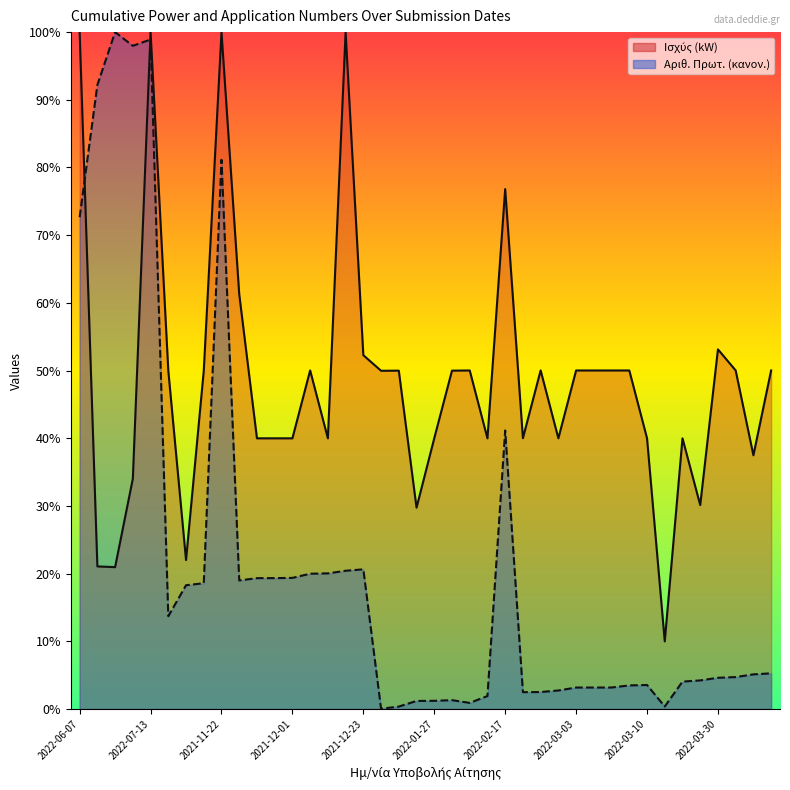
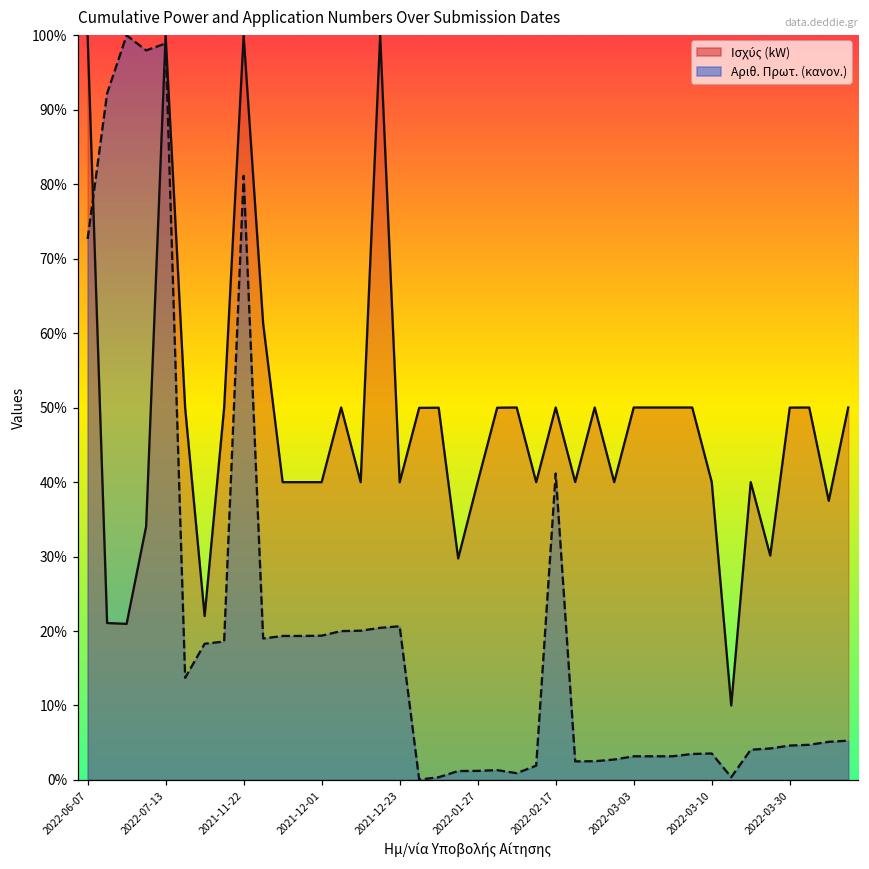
  {
    "Ισχύς (kW)": {
      "2022-06-07": "100%",
      "2021-11-22": "100%",
-     "2021-12-23": "52%",
-     "2022-02-17": "77%",
-     "2022-03-30": "53%"
+     "2021-12-23": "40%",
+     "2022-02-17": "50%",
+     "2022-03-30": "50%"
    },
    "Αριθ. Πρωτ. (κανον.)": {
      "2022-06-07": "73%",
      "2021-11-22": "81%",
      "2021-12-23": "21%",
      "2022-02-17": "41%",
      "2022-03-30": "5%"
    }
  }
